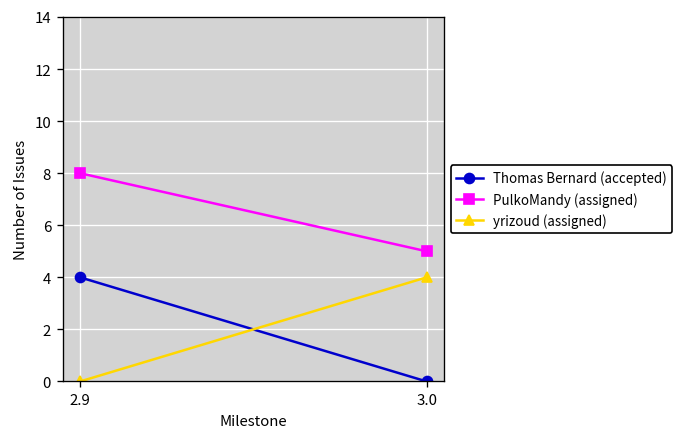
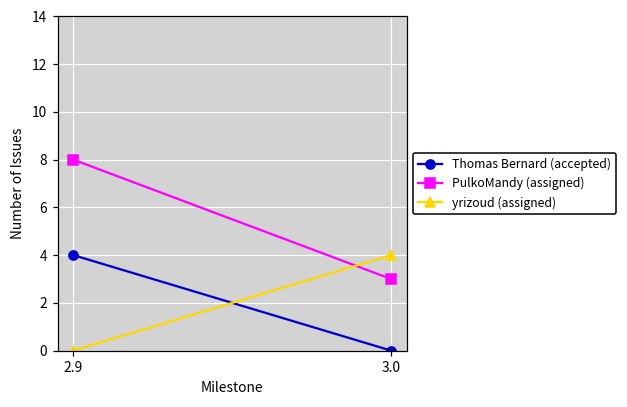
  {
    "Thomas Bernard (accepted)": {
      "2.9": 4,
      "3.0": 0
    },
    "PulkoMandy (assigned)": {
      "2.9": 8,
-     "3.0": 5
+     "3.0": 3
    },
    "yrizoud (assigned)": {
      "2.9": 0,
      "3.0": 4
    }
  }
